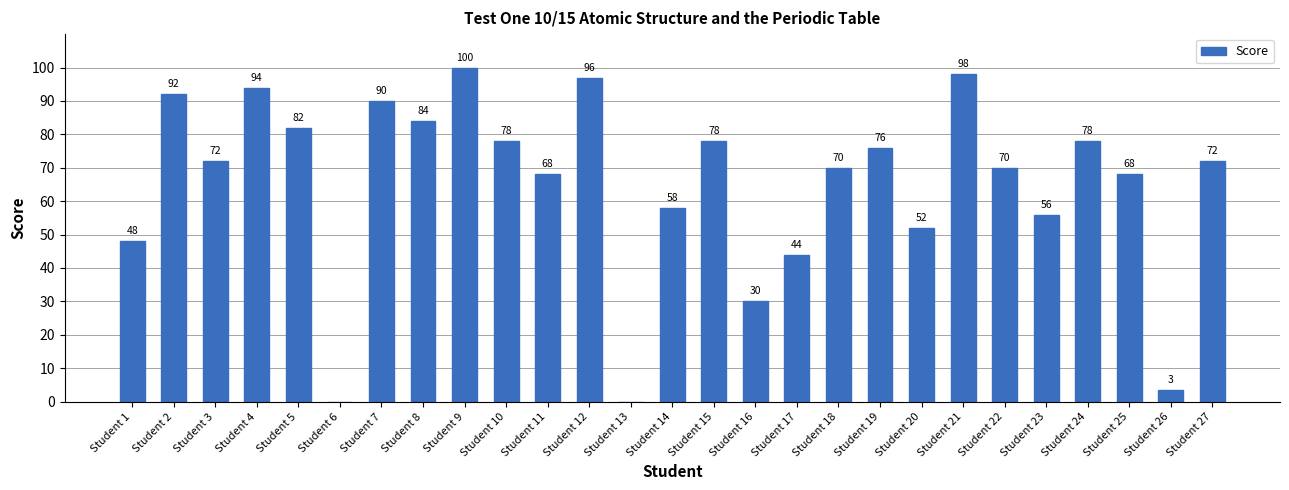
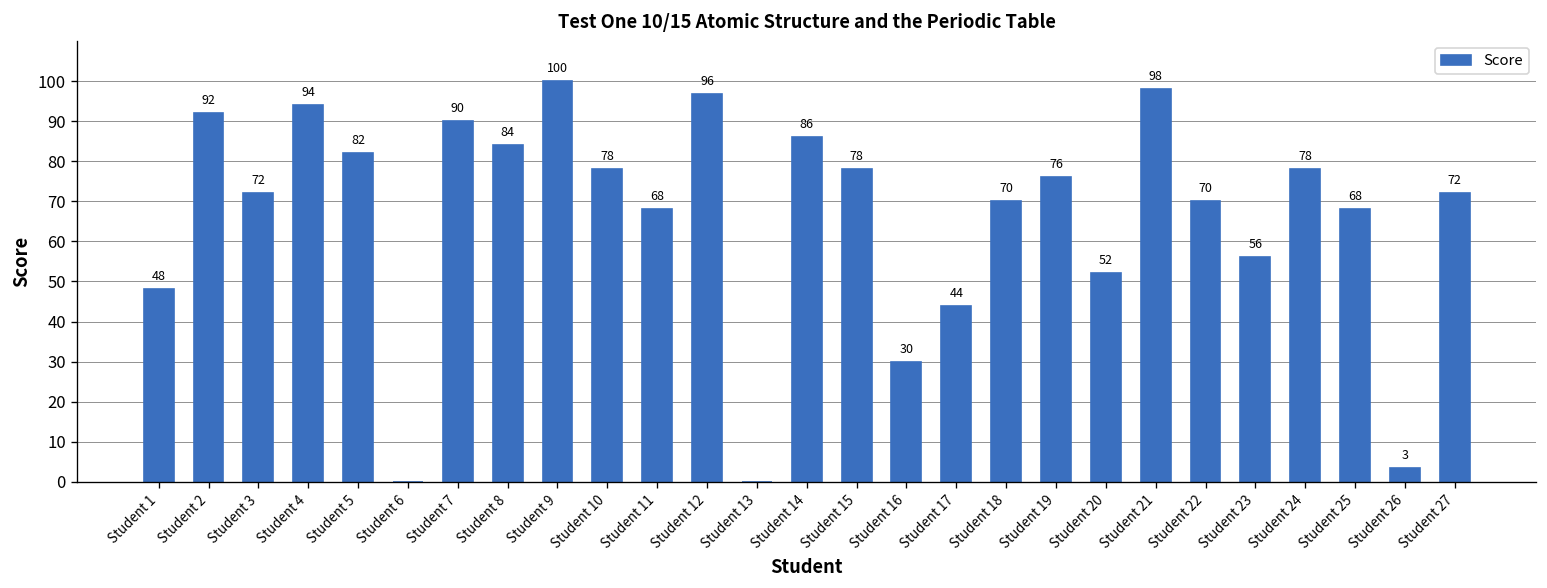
  {
    "Student 1": 48,
    "Student 2": 92,
    "Student 3": 72,
    "Student 4": 94,
    "Student 5": 82,
    "Student 7": 90,
    "Student 8": 84,
    "Student 9": 100,
    "Student 10": 78,
    "Student 11": 68,
-   "Student 14": 58,
+   "Student 14": 86,
    "Student 15": 78,
    "Student 16": 30,
    "Student 17": 44,
    "Student 18": 70,
    "Student 19": 76,
    "Student 20": 52,
    "Student 21": 98,
    "Student 22": 70,
    "Student 23": 56,
    "Student 24": 78,
    "Student 25": 68,
    "Student 26": 3,
    "Student 27": 72
  }
